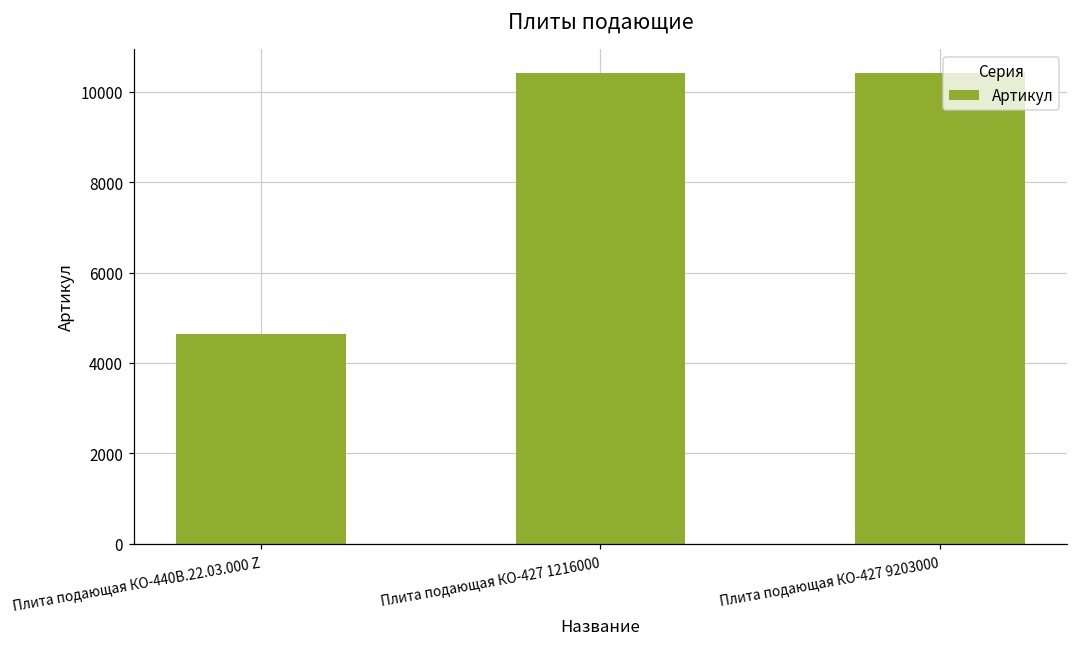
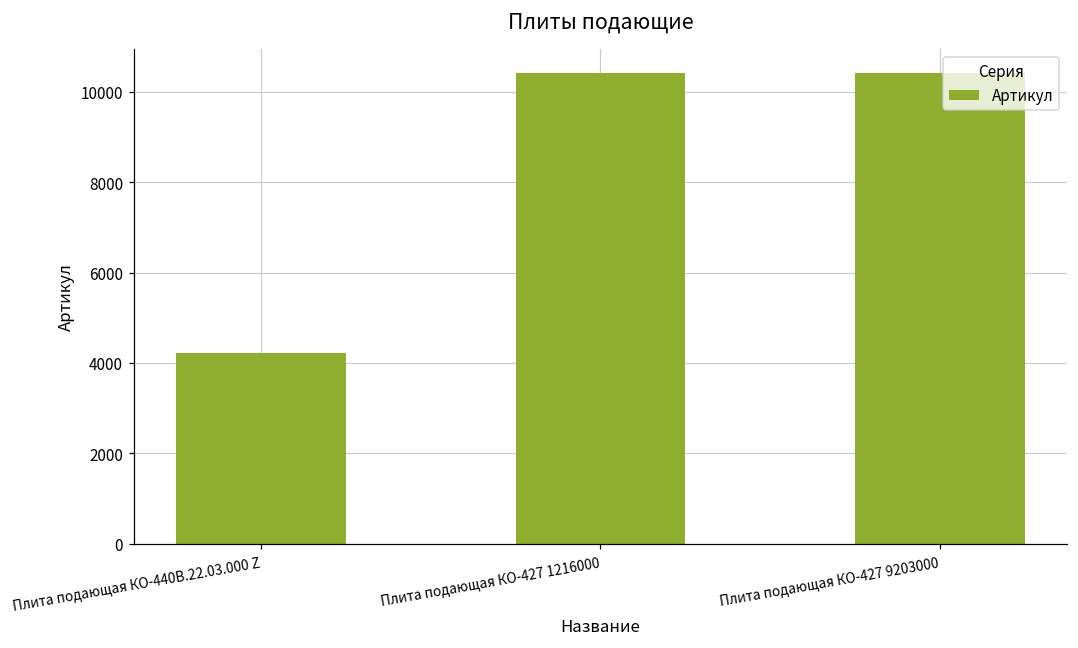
  {
-   "Плита подающая КО-440В.22.03.000 Z": 4600,
+   "Плита подающая КО-440В.22.03.000 Z": 4200,
    "Плита подающая КО-427 1216000": 10400,
    "Плита подающая КО-427 9203000": 10400
  }
